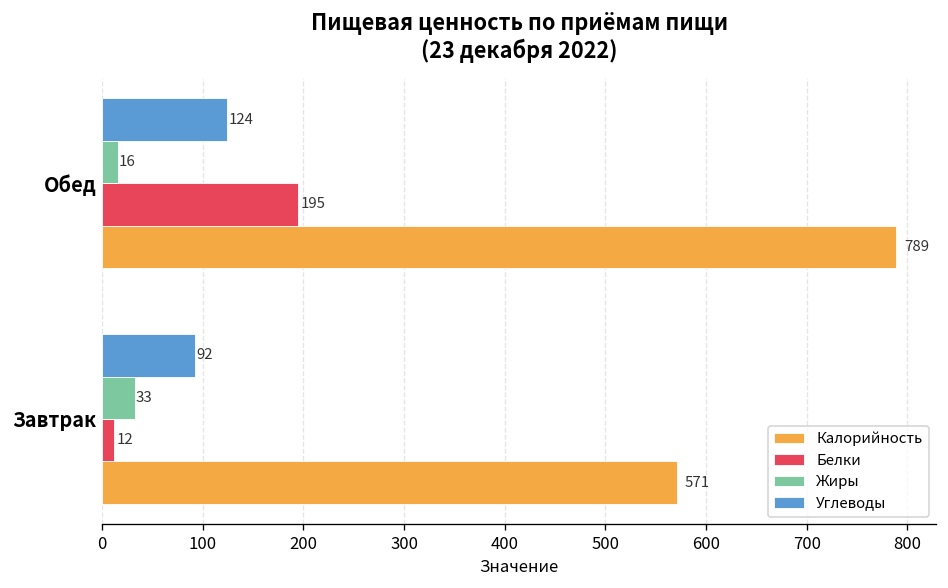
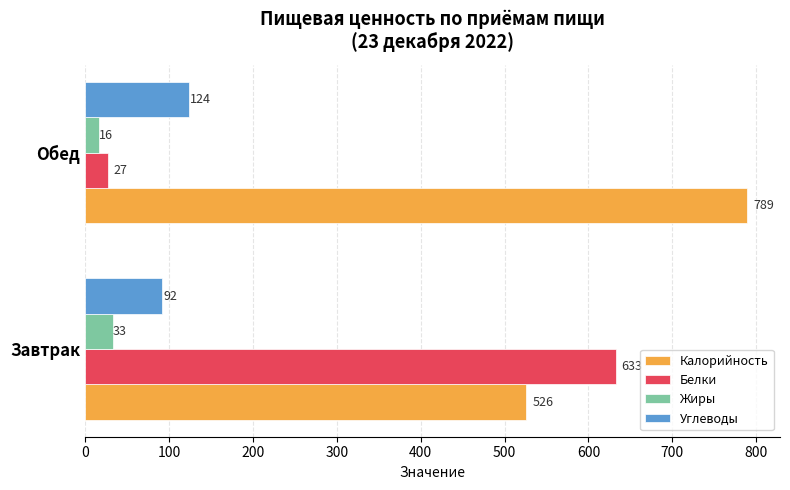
  {
    "Калорийность": {
      "Обед": 789,
-     "Завтрак": 571
+     "Завтрак": 526
    },
    "Белки": {
-     "Обед": 195,
-     "Завтрак": 10
+     "Обед": 27,
+     "Завтрак": 630
    },
    "Жиры": {
      "Обед": 16,
      "Завтрак": 33
    },
    "Углеводы": {
      "Обед": 124,
      "Завтрак": 92
    }
  }
